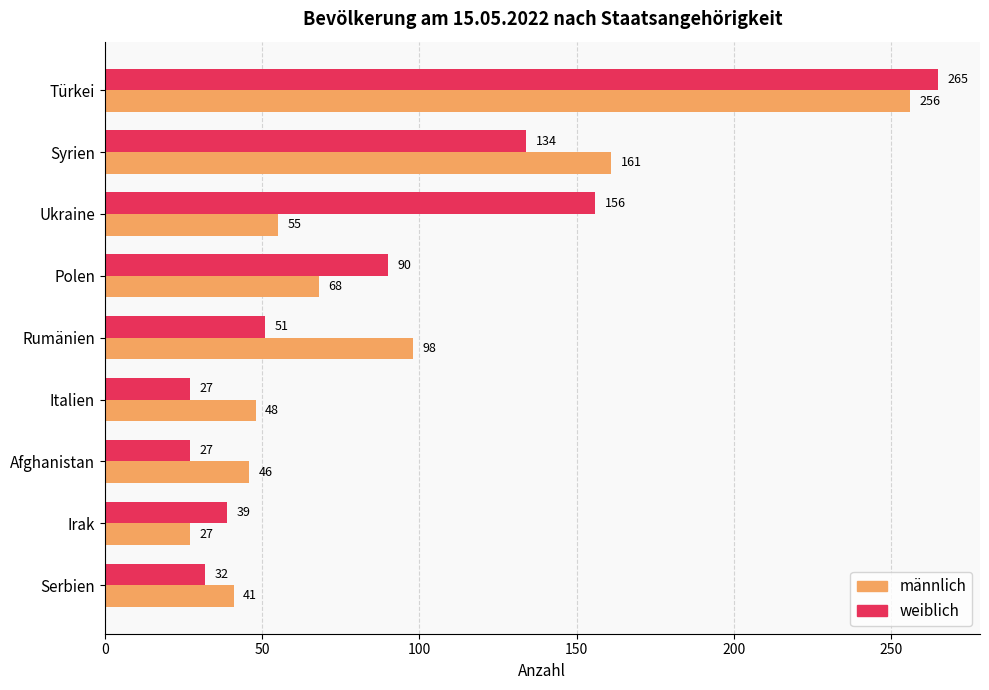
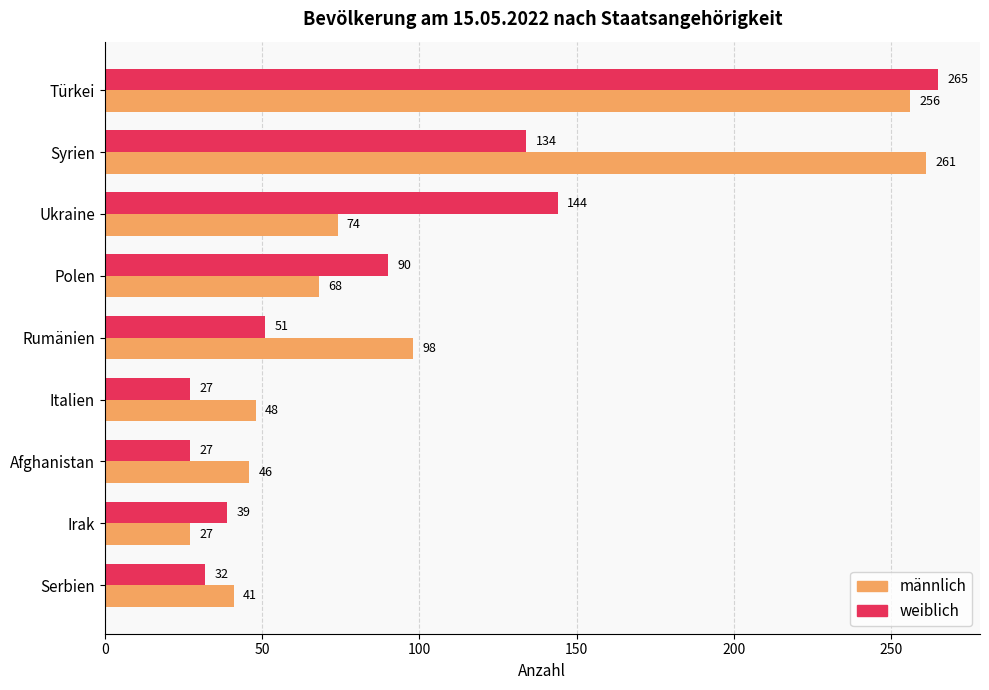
  {
    "männlich": {
      "Türkei": 256,
-     "Syrien": 161,
-     "Ukraine": 55,
+     "Syrien": 261,
+     "Ukraine": 74,
      "Polen": 68,
      "Rumänien": 98,
      "Italien": 48,
      "Afghanistan": 46,
      "Irak": 27,
      "Serbien": 41
    },
    "weiblich": {
      "Türkei": 265,
      "Syrien": 134,
-     "Ukraine": 156,
+     "Ukraine": 144,
      "Polen": 90,
      "Rumänien": 51,
      "Italien": 27,
      "Afghanistan": 27,
      "Irak": 39,
      "Serbien": 32
    }
  }
